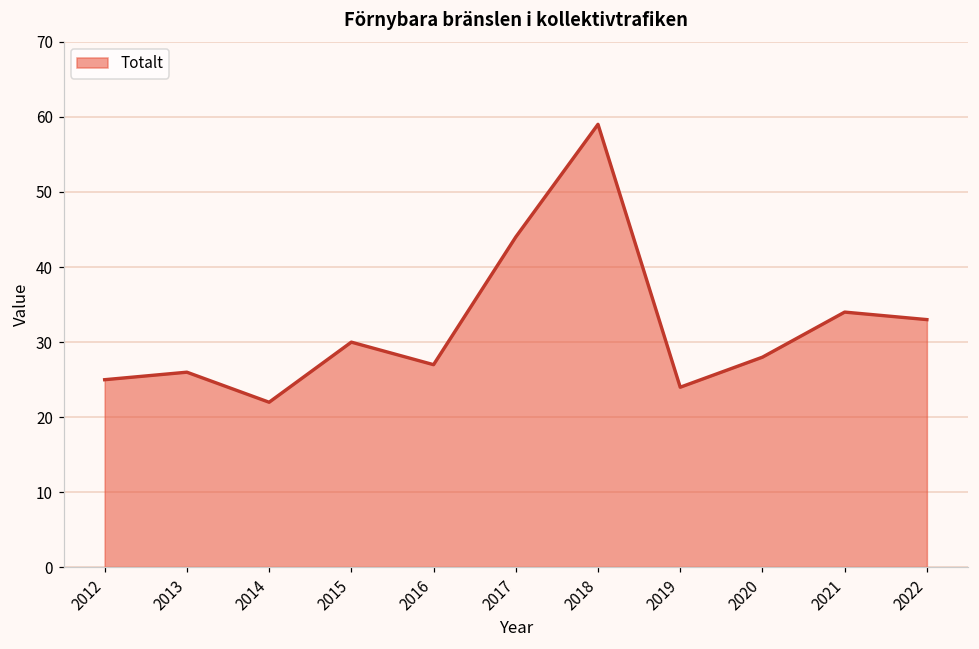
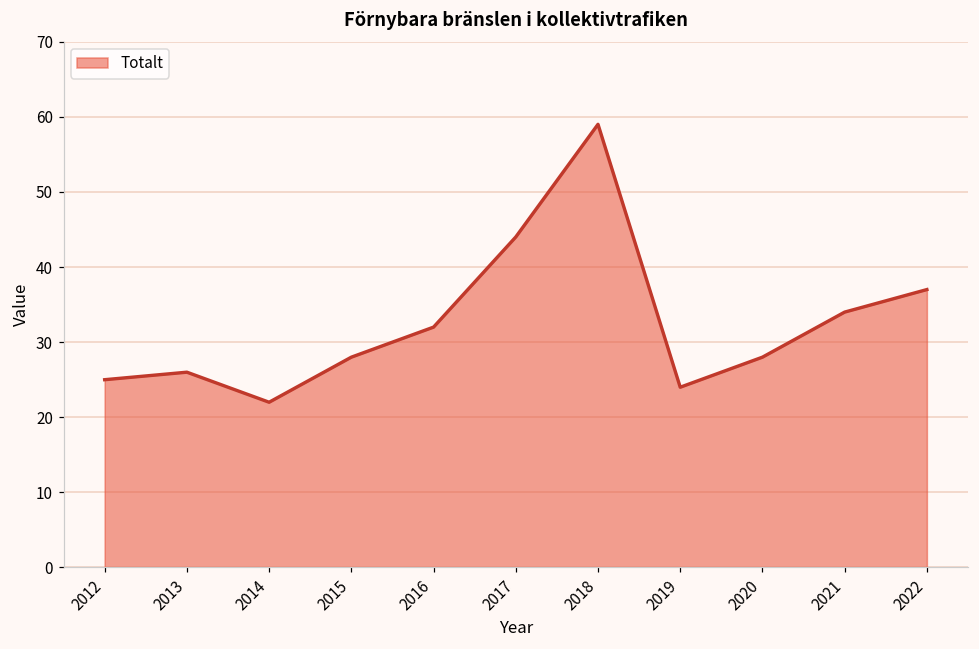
  {
    "2012": 25,
    "2013": 26,
    "2014": 22,
-   "2015": 30,
-   "2016": 27,
+   "2015": 28,
+   "2016": 32,
    "2017": 44,
    "2018": 59,
    "2019": 24,
    "2020": 28,
    "2021": 34,
-   "2022": 33
+   "2022": 37
  }
